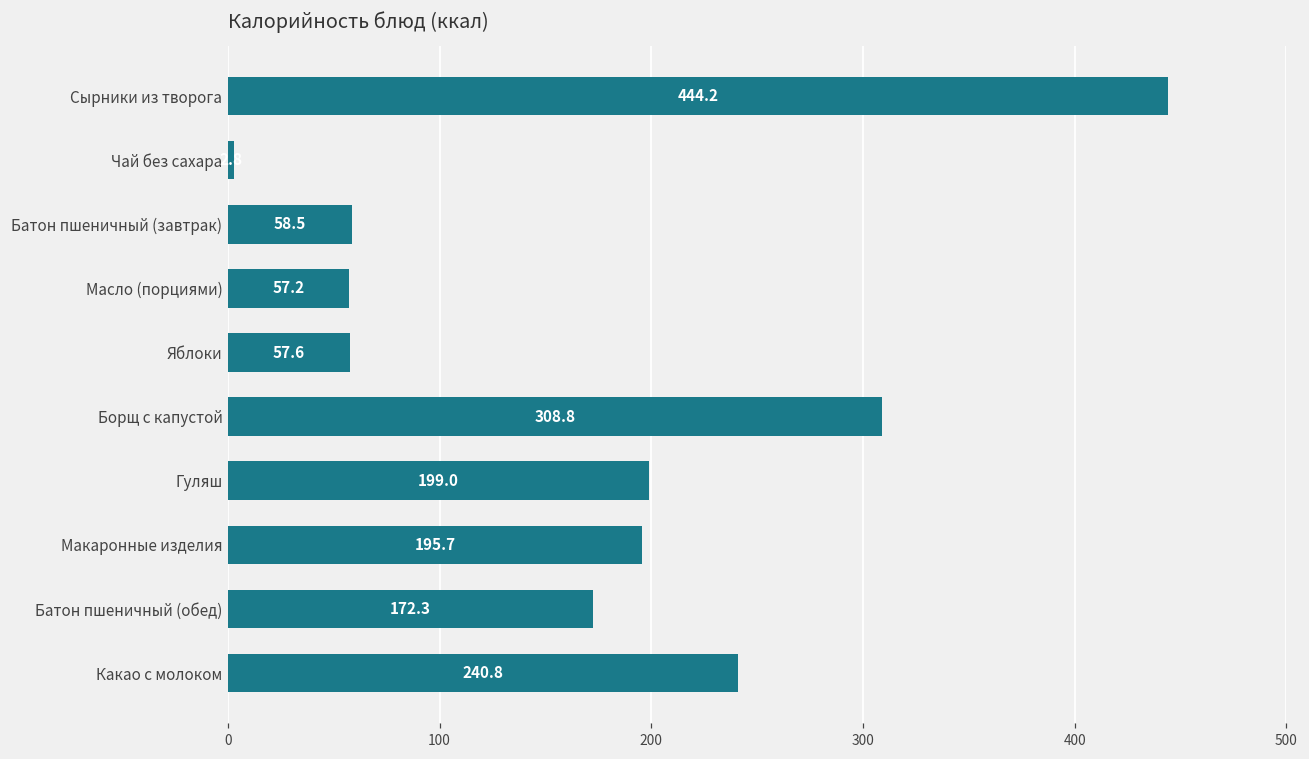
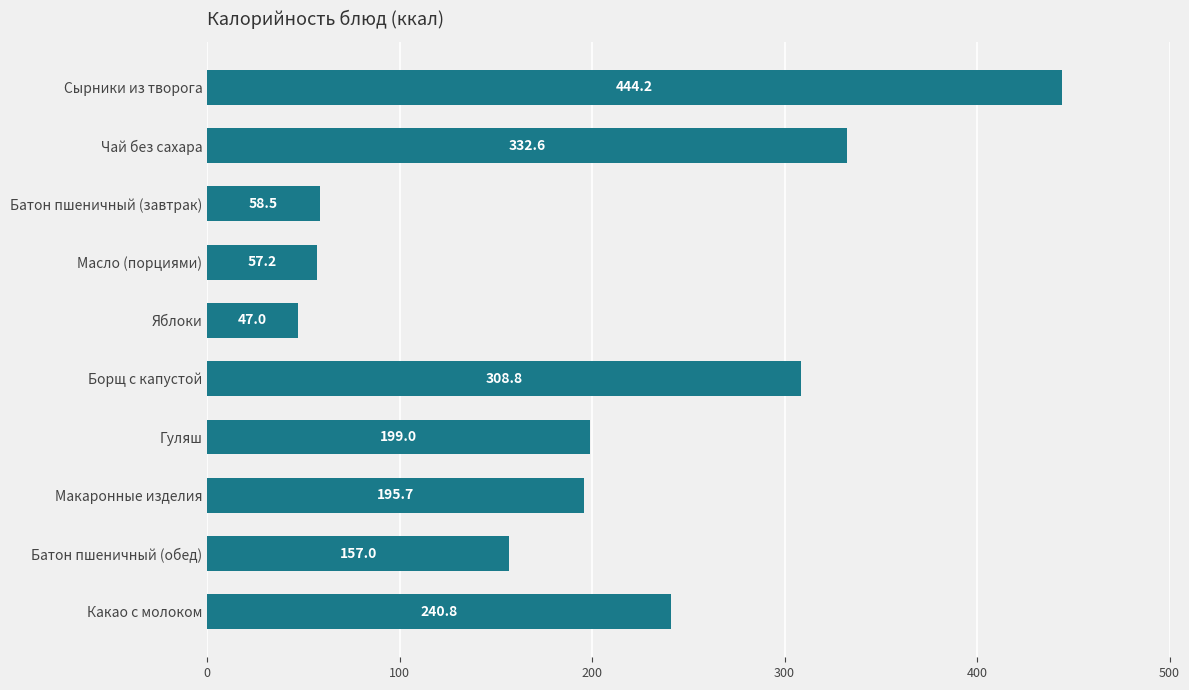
  {
    "Сырники из творога": 444.2,
-   "Чай без сахара": 3,
+   "Чай без сахара": 333,
    "Батон пшеничный (завтрак)": 58.5,
    "Масло (порциями)": 57.2,
-   "Яблоки": 57.6,
+   "Яблоки": 47.0,
    "Борщ с капустой": 308.8,
    "Гуляш": 199.0,
    "Макаронные изделия": 195.7,
-   "Батон пшеничный (обед)": 172.3,
+   "Батон пшеничный (обед)": 157.0,
    "Какао с молоком": 240.8
  }
